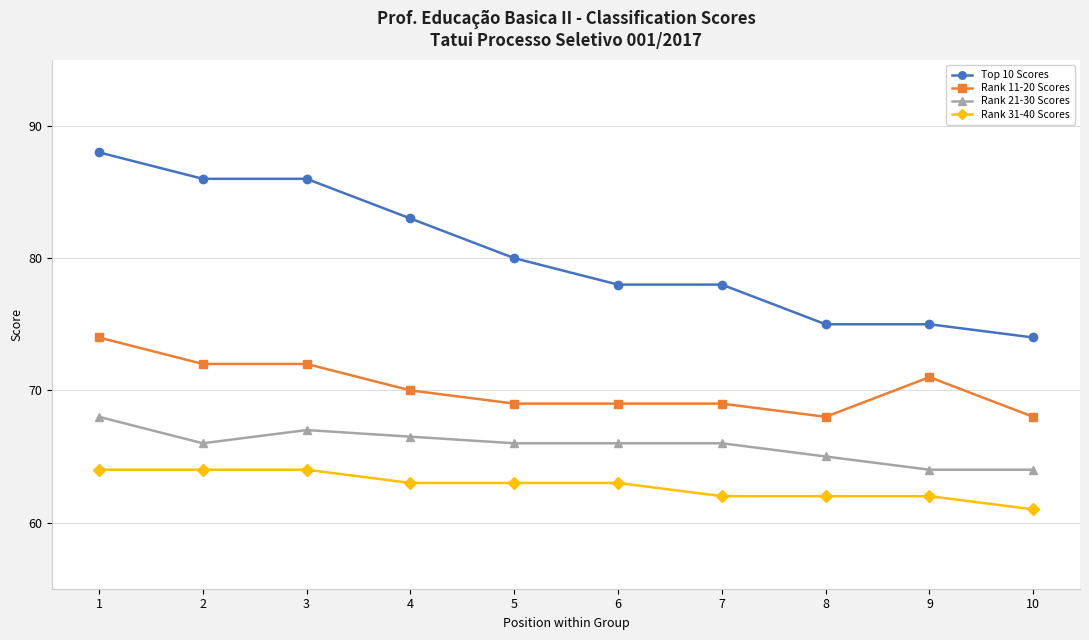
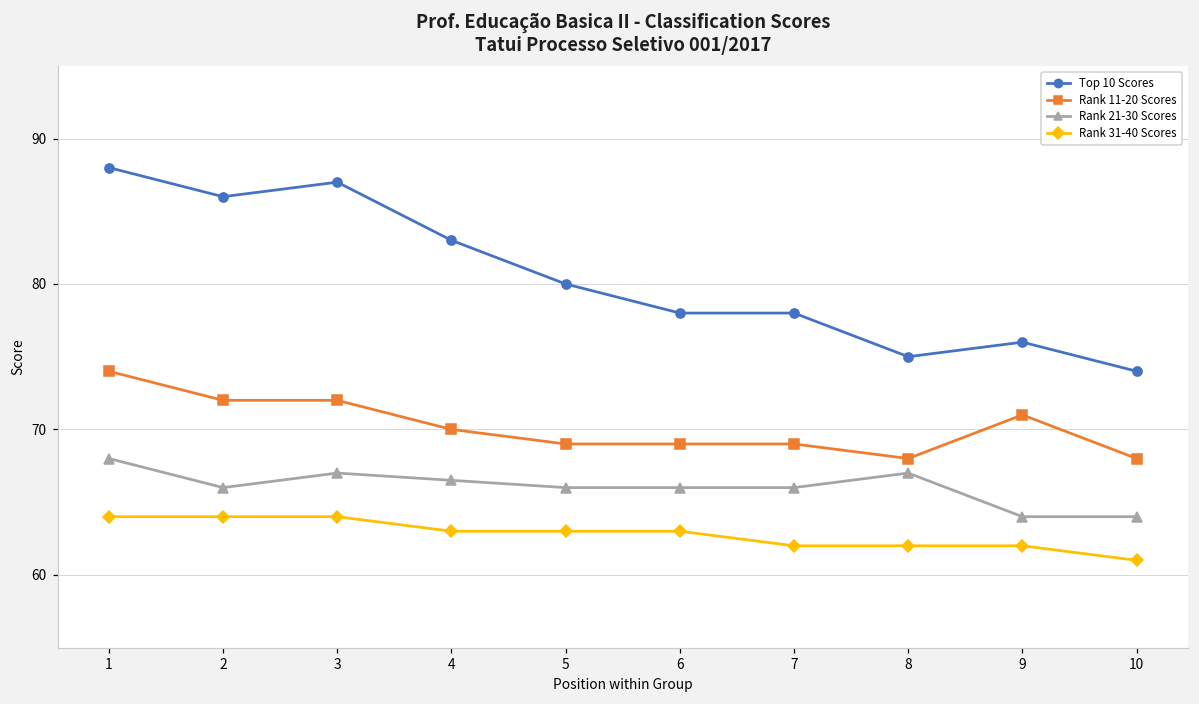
  {
    "Top 10 Scores": {
      "1": 88,
      "2": 86,
-     "3": 86,
+     "3": 87,
      "4": 83,
      "5": 80,
      "6": 78,
      "7": 78,
      "8": 75,
-     "9": 75,
+     "9": 76,
      "10": 74
    },
    "Rank 11-20 Scores": {
      "1": 74,
      "2": 72,
      "3": 72,
      "4": 70,
      "5": 69,
      "6": 69,
      "7": 69,
      "8": 68,
      "9": 71,
      "10": 68
    },
    "Rank 21-30 Scores": {
      "1": 68,
      "2": 66,
      "3": 67,
      "4": 66.5,
      "5": 66,
      "6": 66,
      "7": 66,
-     "8": 65,
+     "8": 67,
      "9": 64,
      "10": 64
    },
    "Rank 31-40 Scores": {
      "1": 64,
      "2": 64,
      "3": 64,
      "4": 63,
      "5": 63,
      "6": 63,
      "7": 62,
      "8": 62,
      "9": 62,
      "10": 61
    }
  }
